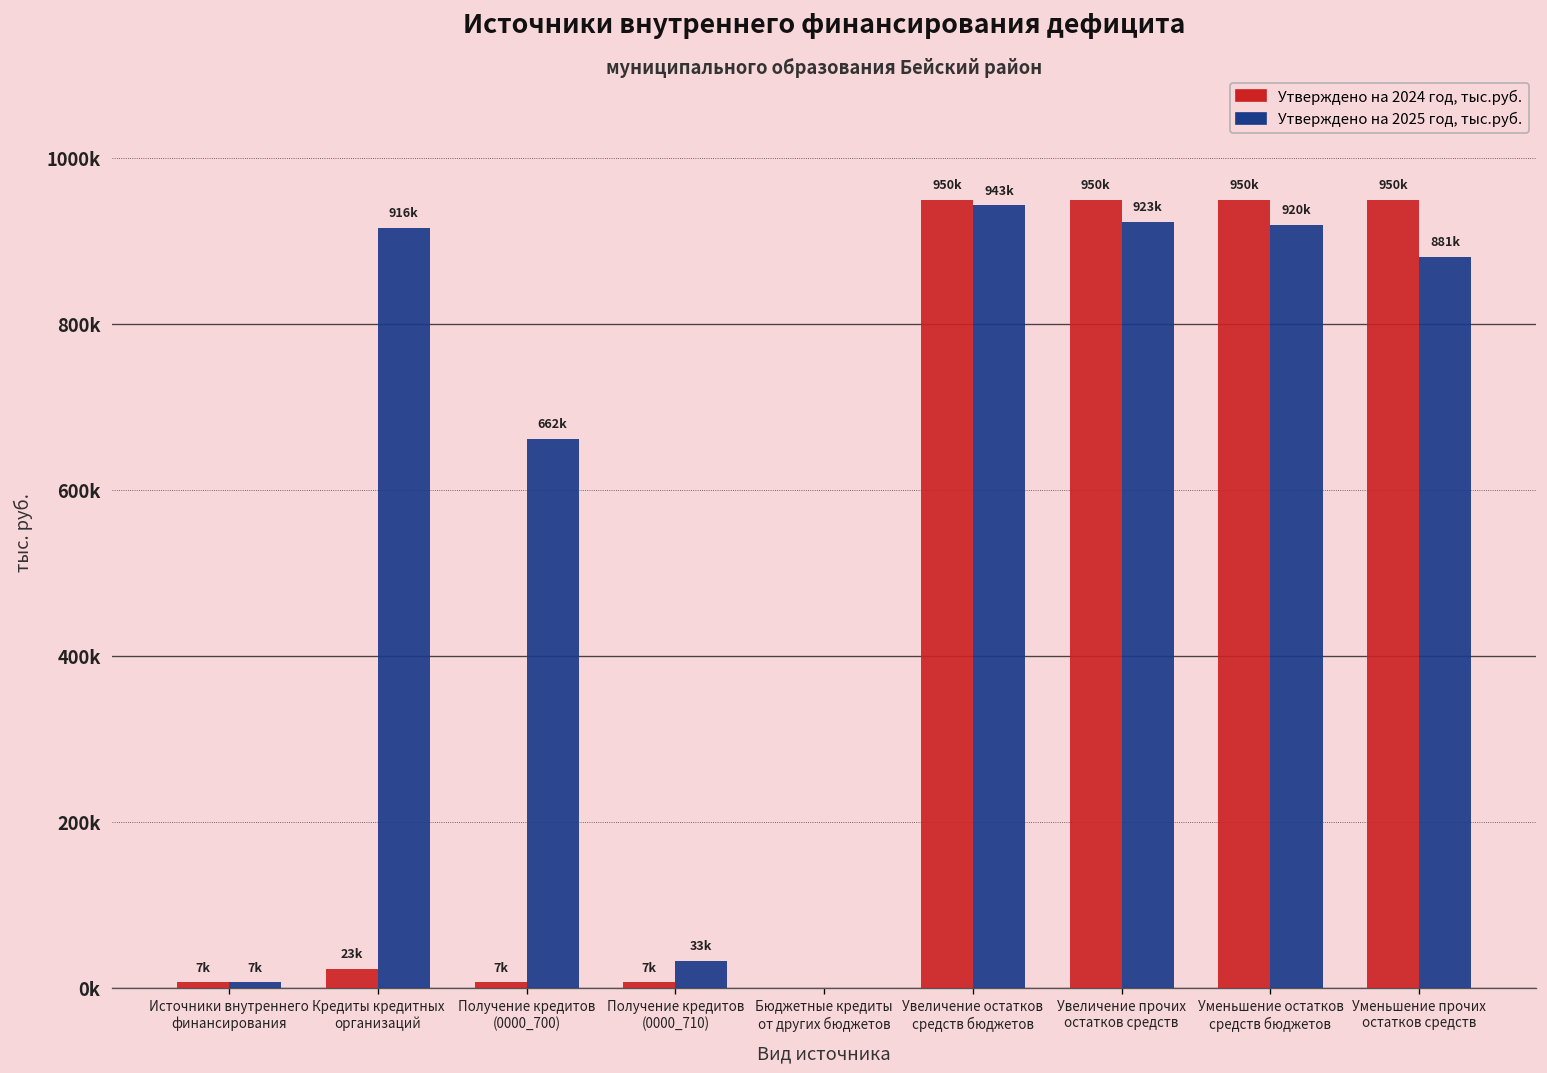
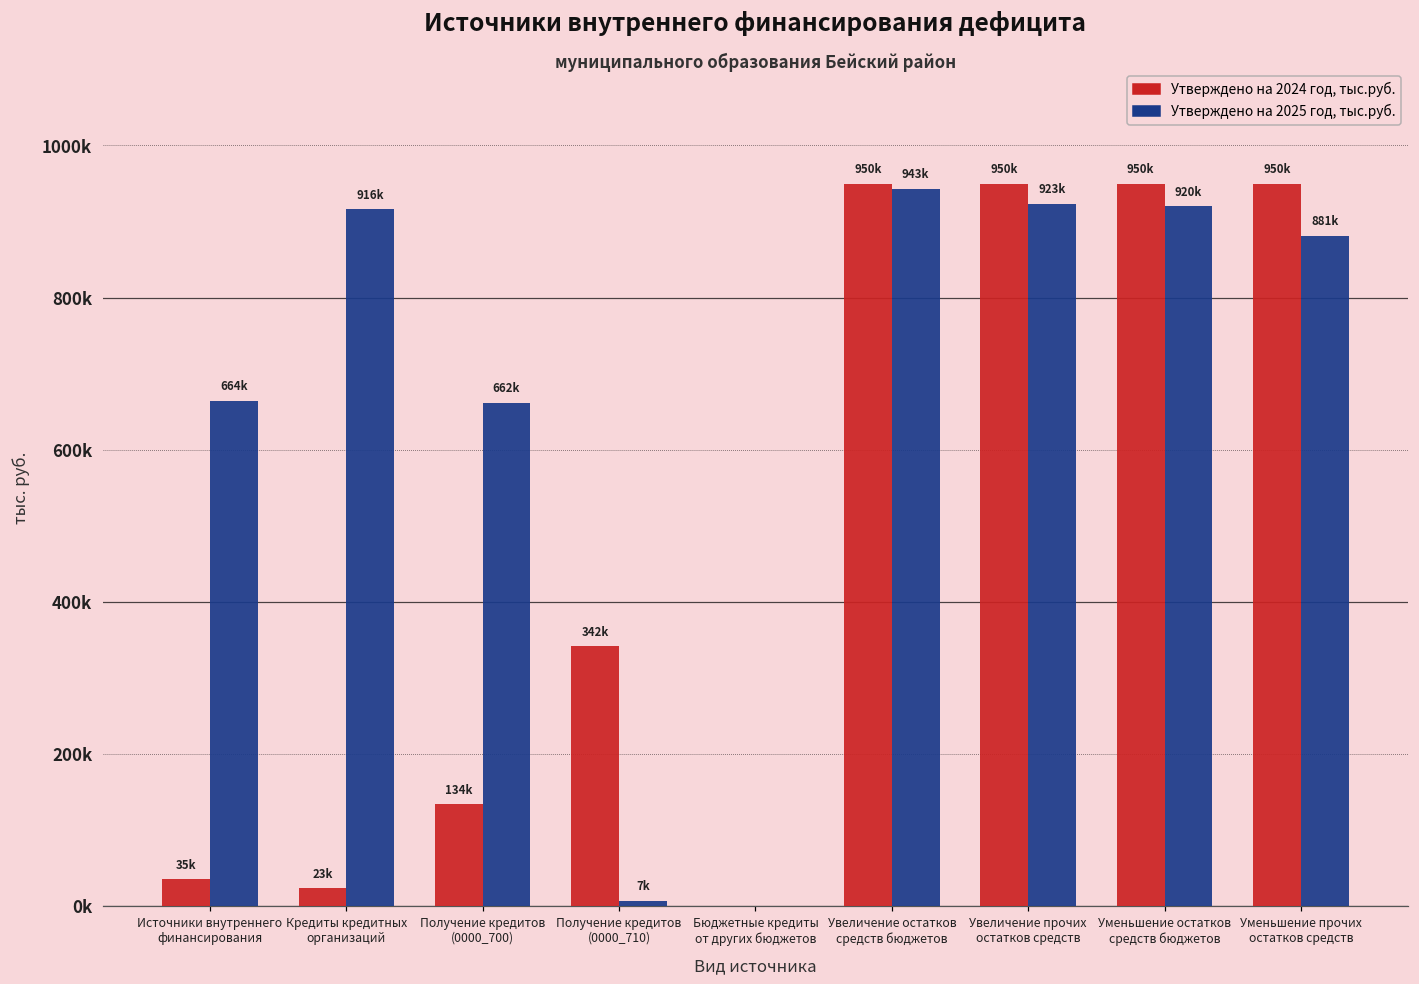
  {
    "Утверждено на 2024 год, тыс.руб.": {
-     "Источники внутреннего финансирования": "7k",
+     "Источники внутреннего финансирования": "35k",
      "Кредиты кредитных организаций": "23k",
-     "Получение кредитов (0000_700)": "7k",
-     "Получение кредитов (0000_710)": "7k",
+     "Получение кредитов (0000_700)": "134k",
+     "Получение кредитов (0000_710)": "342k",
      "Увеличение остатков средств бюджетов": "950k",
      "Увеличение прочих остатков средств": "950k",
      "Уменьшение остатков средств бюджетов": "950k",
      "Уменьшение прочих остатков средств": "950k"
    },
    "Утверждено на 2025 год, тыс.руб.": {
-     "Источники внутреннего финансирования": "7k",
+     "Источники внутреннего финансирования": "664k",
      "Кредиты кредитных организаций": "916k",
      "Получение кредитов (0000_700)": "662k",
-     "Получение кредитов (0000_710)": "33k",
+     "Получение кредитов (0000_710)": "7k",
      "Увеличение остатков средств бюджетов": "943k",
      "Увеличение прочих остатков средств": "923k",
      "Уменьшение остатков средств бюджетов": "920k",
      "Уменьшение прочих остатков средств": "881k"
    }
  }
